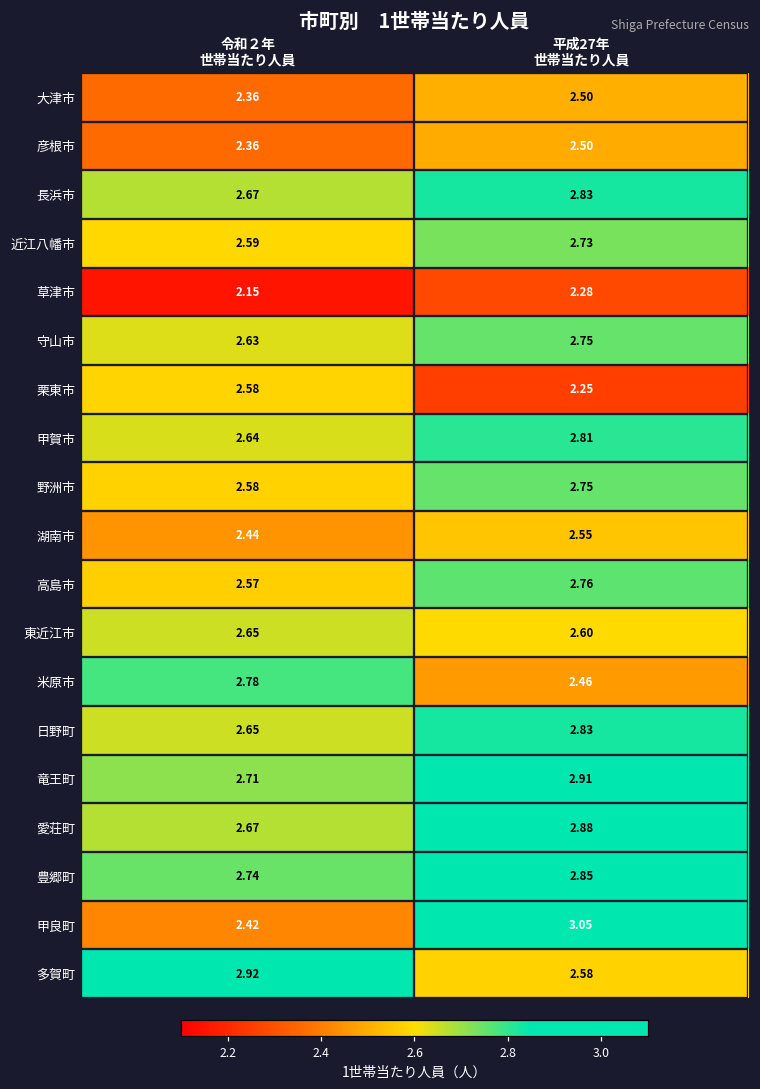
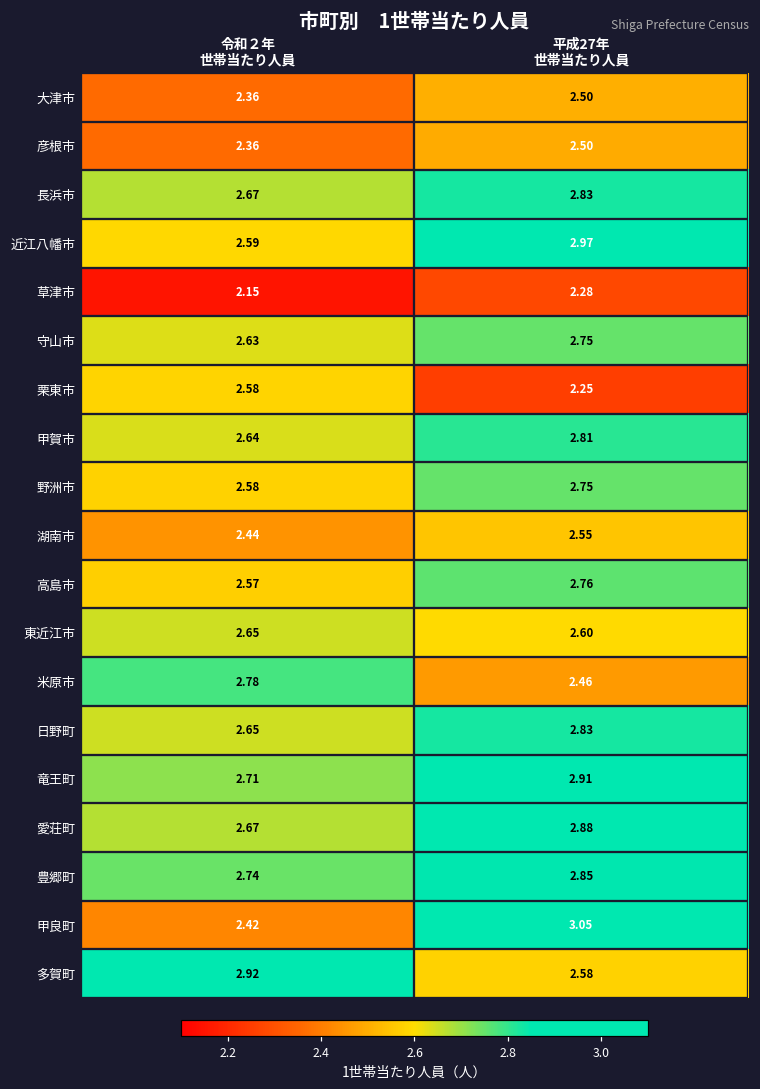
  {
    "大津市": {
      "令和２年 世帯当たり人員": 2.36,
      "平成27年 世帯当たり人員": 2.50
    },
    "彦根市": {
      "令和２年 世帯当たり人員": 2.36,
      "平成27年 世帯当たり人員": 2.50
    },
    "長浜市": {
      "令和２年 世帯当たり人員": 2.67,
      "平成27年 世帯当たり人員": 2.83
    },
    "近江八幡市": {
      "令和２年 世帯当たり人員": 2.59,
-     "平成27年 世帯当たり人員": 2.73
+     "平成27年 世帯当たり人員": 2.97
    },
    "草津市": {
      "令和２年 世帯当たり人員": 2.15,
      "平成27年 世帯当たり人員": 2.28
    },
    "守山市": {
      "令和２年 世帯当たり人員": 2.63,
      "平成27年 世帯当たり人員": 2.75
    },
    "栗東市": {
      "令和２年 世帯当たり人員": 2.58,
      "平成27年 世帯当たり人員": 2.25
    },
    "甲賀市": {
      "令和２年 世帯当たり人員": 2.64,
      "平成27年 世帯当たり人員": 2.81
    },
    "野洲市": {
      "令和２年 世帯当たり人員": 2.58,
      "平成27年 世帯当たり人員": 2.75
    },
    "湖南市": {
      "令和２年 世帯当たり人員": 2.44,
      "平成27年 世帯当たり人員": 2.55
    },
    "高島市": {
      "令和２年 世帯当たり人員": 2.57,
      "平成27年 世帯当たり人員": 2.76
    },
    "東近江市": {
      "令和２年 世帯当たり人員": 2.65,
      "平成27年 世帯当たり人員": 2.60
    },
    "米原市": {
      "令和２年 世帯当たり人員": 2.78,
      "平成27年 世帯当たり人員": 2.46
    },
    "日野町": {
      "令和２年 世帯当たり人員": 2.65,
      "平成27年 世帯当たり人員": 2.83
    },
    "竜王町": {
      "令和２年 世帯当たり人員": 2.71,
      "平成27年 世帯当たり人員": 2.91
    },
    "愛荘町": {
      "令和２年 世帯当たり人員": 2.67,
      "平成27年 世帯当たり人員": 2.88
    },
    "豊郷町": {
      "令和２年 世帯当たり人員": 2.74,
      "平成27年 世帯当たり人員": 2.85
    },
    "甲良町": {
      "令和２年 世帯当たり人員": 2.42,
      "平成27年 世帯当たり人員": 3.05
    },
    "多賀町": {
      "令和２年 世帯当たり人員": 2.92,
      "平成27年 世帯当たり人員": 2.58
    }
  }
